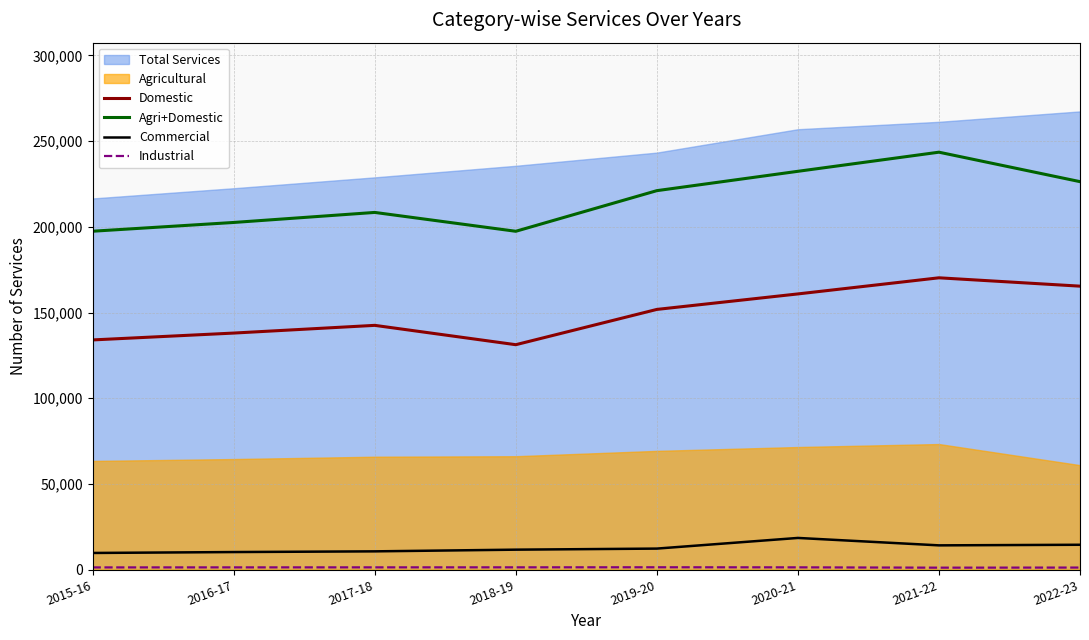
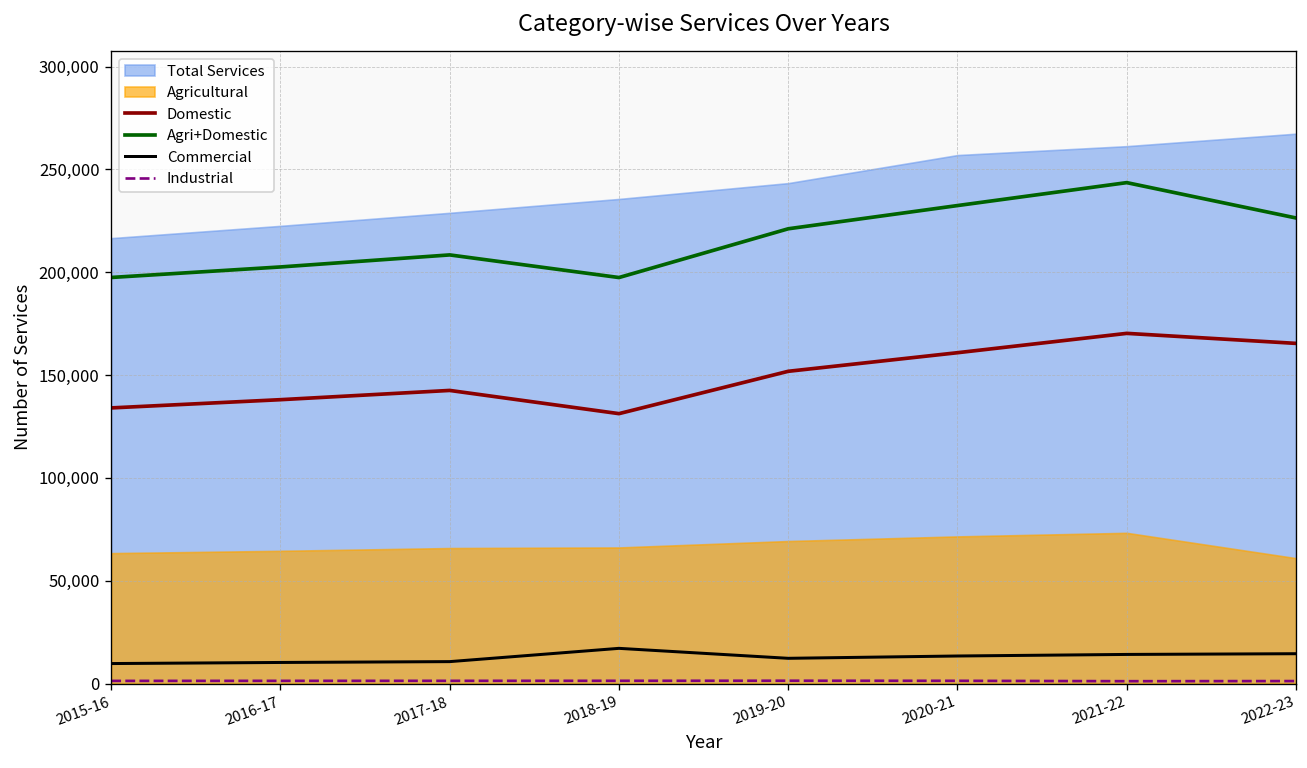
  {
    "Domestic": {
      "2015-16": "134,000",
      "2016-17": "138,000",
      "2017-18": "143,000",
      "2018-19": "131,000",
      "2019-20": "152,000",
      "2020-21": "161,000",
      "2021-22": "170,000",
      "2022-23": "165,000"
    },
    "Agri+Domestic": {
      "2015-16": "197,000",
      "2016-17": "203,000",
      "2017-18": "208,000",
      "2018-19": "197,000",
      "2019-20": "221,000",
      "2020-21": "232,000",
      "2021-22": "244,000",
      "2022-23": "226,000"
    },
    "Commercial": {
      "2015-16": "10,000",
      "2016-17": "10,000",
      "2017-18": "11,000",
-     "2018-19": "12,000",
+     "2018-19": "17,000",
      "2019-20": "12,000",
-     "2020-21": "18,000",
+     "2020-21": "13,000",
      "2021-22": "14,000",
      "2022-23": "15,000"
    },
    "Industrial": {
      "2015-16": "1,000",
      "2016-17": "1,000",
      "2017-18": "1,000",
      "2018-19": "1,000",
      "2019-20": "1,000",
      "2020-21": "1,000",
      "2021-22": "1,000",
      "2022-23": "1,000"
    }
  }
